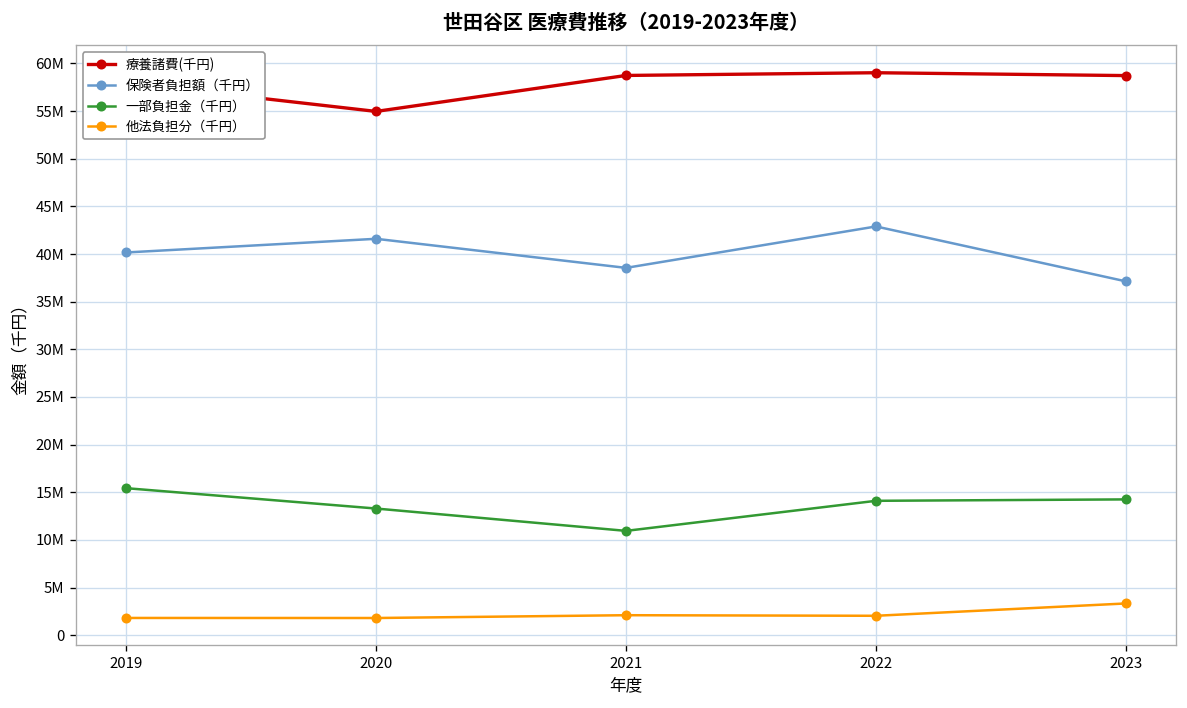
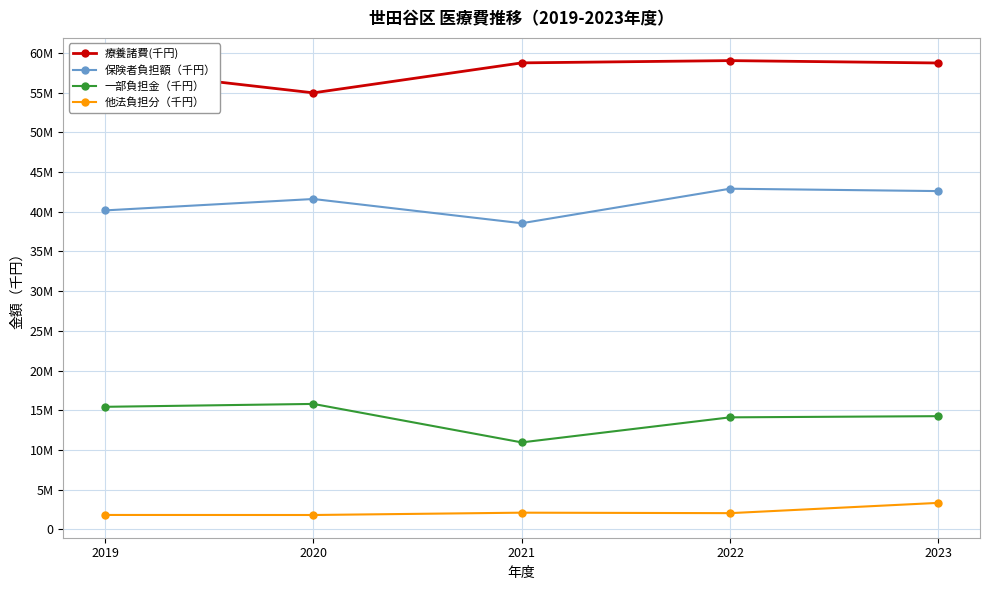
  {
    "療養諸費(千円)": {
      "2020": 55000000,
      "2021": 59000000,
      "2022": 59000000,
      "2023": 59000000
    },
    "保険者負担額（千円）": {
      "2019": 40000000,
      "2020": 42000000,
      "2021": 39000000,
      "2022": 43000000,
-     "2023": 37000000
+     "2023": 43000000
    },
    "一部負担金（千円）": {
      "2019": 15000000,
-     "2020": 13000000,
+     "2020": 16000000,
      "2021": 11000000,
      "2022": 14000000,
      "2023": 14000000
    },
    "他法負担分（千円）": {
      "2019": 2000000,
      "2020": 2000000,
      "2021": 2000000,
      "2022": 2000000,
      "2023": 3000000
    }
  }
